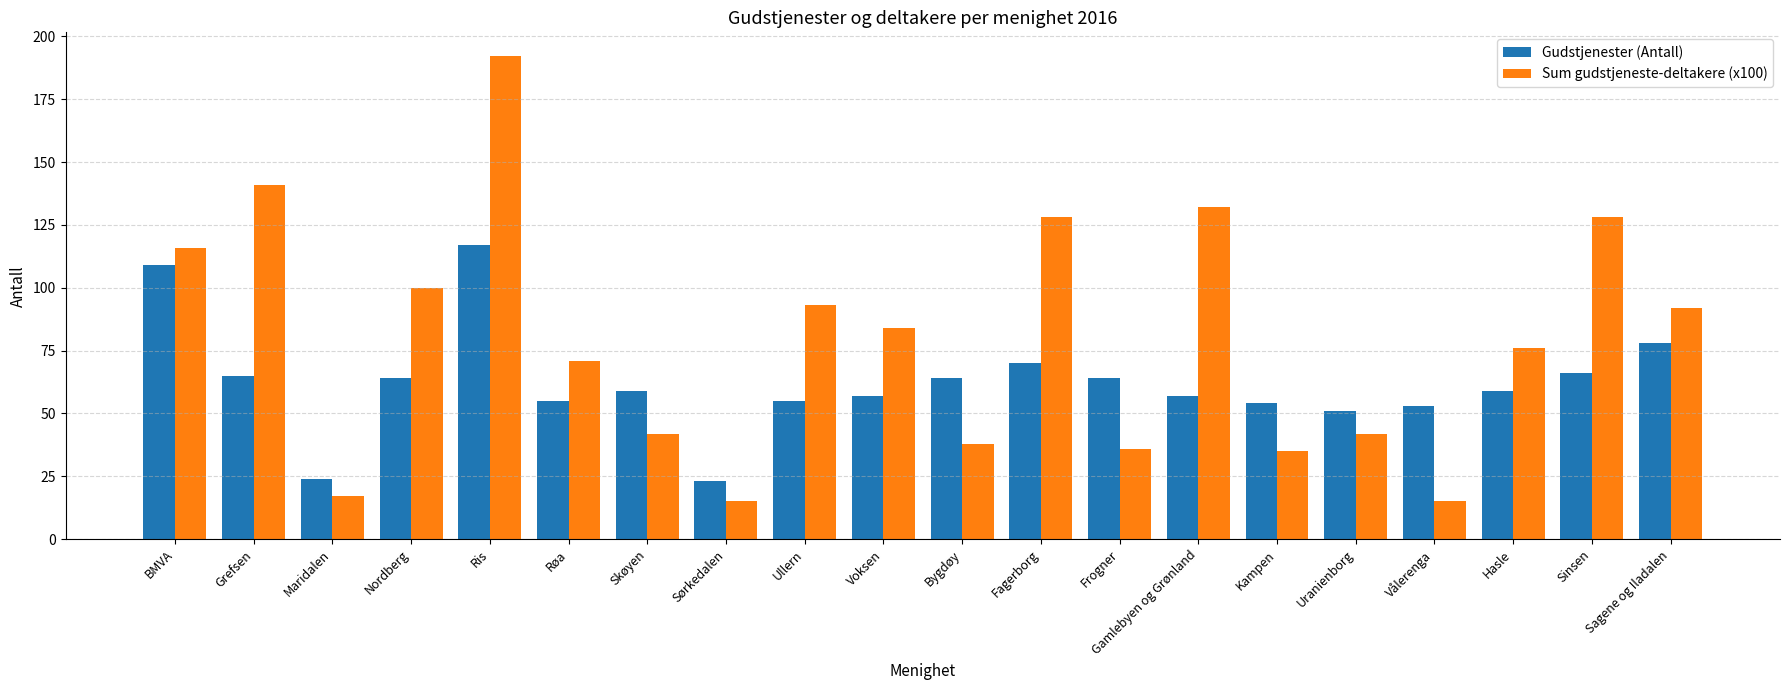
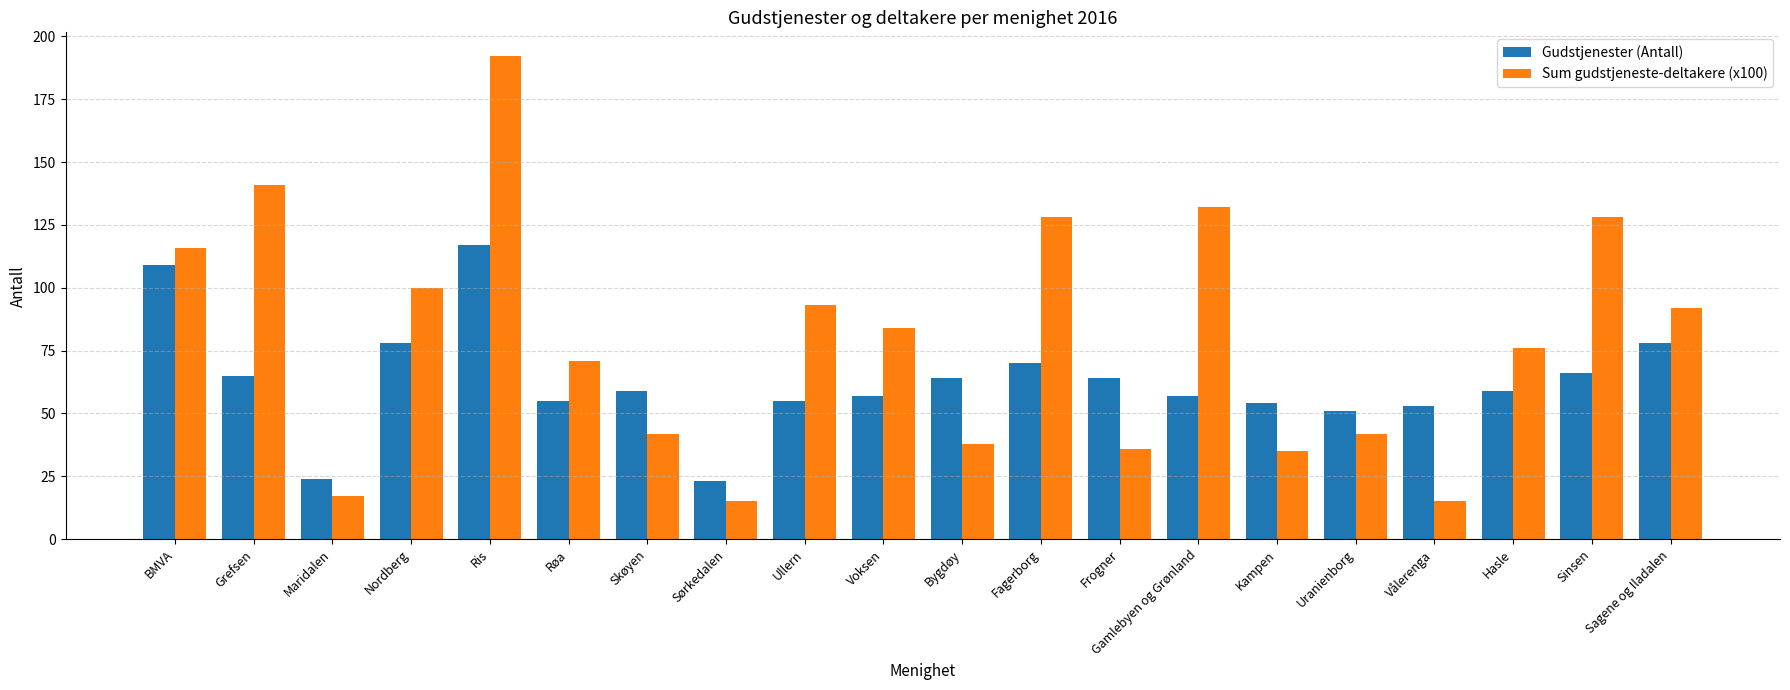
  {
    "Gudstjenester (Antall)": {
      "BMVA": 109,
      "Grefsen": 65,
      "Maridalen": 24,
-     "Nordberg": 64,
+     "Nordberg": 78,
      "Ris": 117,
      "Røa": 55,
      "Skøyen": 59,
      "Sørkedalen": 23,
      "Ullern": 55,
      "Voksen": 57,
      "Bygdøy": 64,
      "Fagerborg": 70,
      "Frogner": 64,
      "Gamlebyen og Grønland": 57,
      "Kampen": 54,
      "Uranienborg": 51,
      "Vålerenga": 53,
      "Hasle": 59,
      "Sinsen": 66,
      "Sagene og Iladalen": 78
    },
    "Sum gudstjeneste-deltakere (x100)": {
      "BMVA": 116,
      "Grefsen": 141,
      "Maridalen": 17,
      "Nordberg": 100,
      "Ris": 192,
      "Røa": 71,
      "Skøyen": 42,
      "Sørkedalen": 15,
      "Ullern": 93,
      "Voksen": 84,
      "Bygdøy": 38,
      "Fagerborg": 128,
      "Frogner": 36,
      "Gamlebyen og Grønland": 132,
      "Kampen": 35,
      "Uranienborg": 42,
      "Vålerenga": 15,
      "Hasle": 76,
      "Sinsen": 128,
      "Sagene og Iladalen": 92
    }
  }
